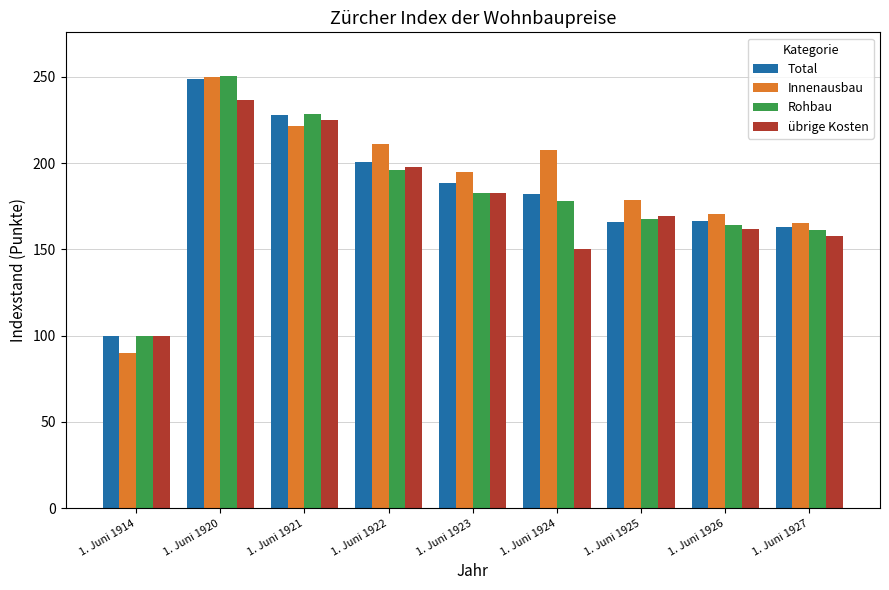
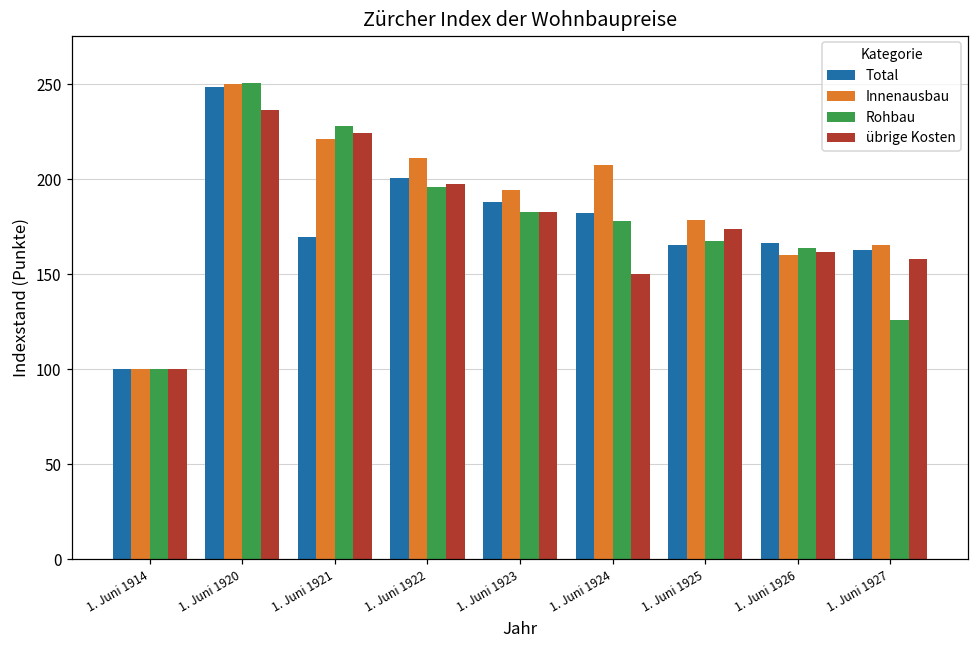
  {
    "Total": {
      "1. Juni 1914": 100,
      "1. Juni 1920": 249,
-     "1. Juni 1921": 228,
+     "1. Juni 1921": 170,
      "1. Juni 1922": 201,
      "1. Juni 1923": 188,
      "1. Juni 1924": 182,
      "1. Juni 1925": 166,
      "1. Juni 1926": 167,
      "1. Juni 1927": 163
    },
    "Innenausbau": {
-     "1. Juni 1914": 90,
+     "1. Juni 1914": 100,
      "1. Juni 1920": 250,
      "1. Juni 1921": 221,
      "1. Juni 1922": 211,
      "1. Juni 1923": 195,
      "1. Juni 1924": 208,
      "1. Juni 1925": 179,
-     "1. Juni 1926": 170,
+     "1. Juni 1926": 160,
      "1. Juni 1927": 165
    },
    "Rohbau": {
      "1. Juni 1914": 100,
      "1. Juni 1920": 251,
      "1. Juni 1921": 228,
      "1. Juni 1922": 196,
      "1. Juni 1923": 183,
      "1. Juni 1924": 178,
      "1. Juni 1925": 168,
      "1. Juni 1926": 164,
-     "1. Juni 1927": 162
+     "1. Juni 1927": 126
    },
    "übrige Kosten": {
      "1. Juni 1914": 100,
      "1. Juni 1920": 236,
      "1. Juni 1921": 225,
      "1. Juni 1922": 198,
      "1. Juni 1923": 183,
      "1. Juni 1924": 150,
-     "1. Juni 1925": 169,
+     "1. Juni 1925": 174,
      "1. Juni 1926": 162,
      "1. Juni 1927": 158
    }
  }
